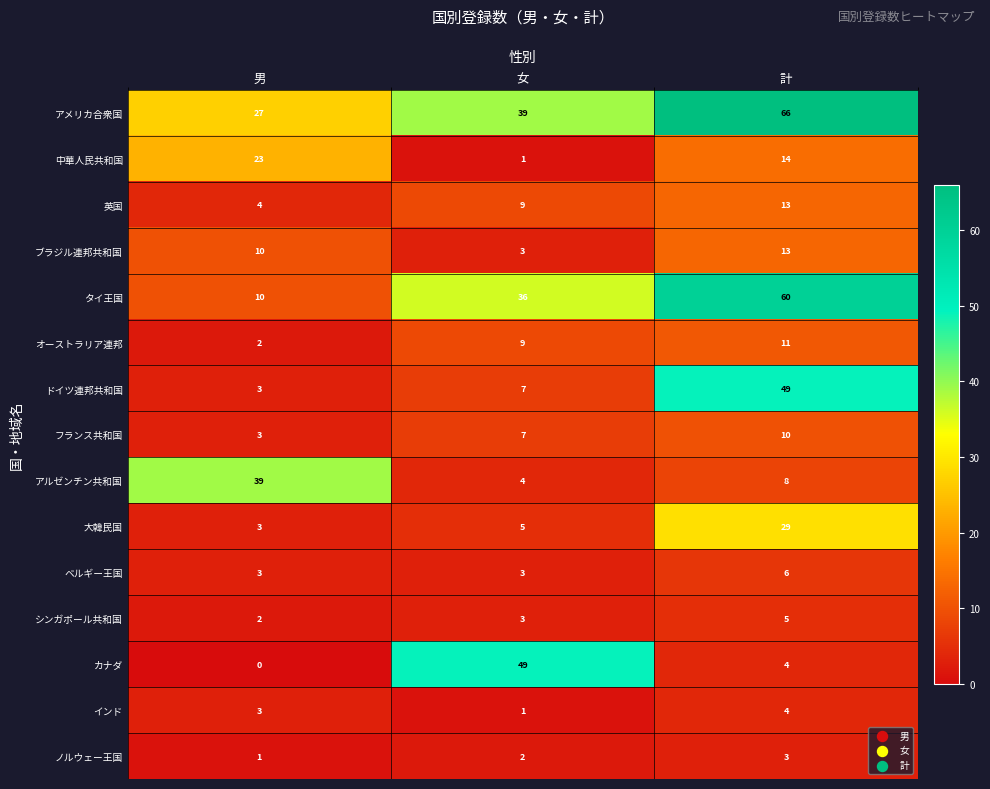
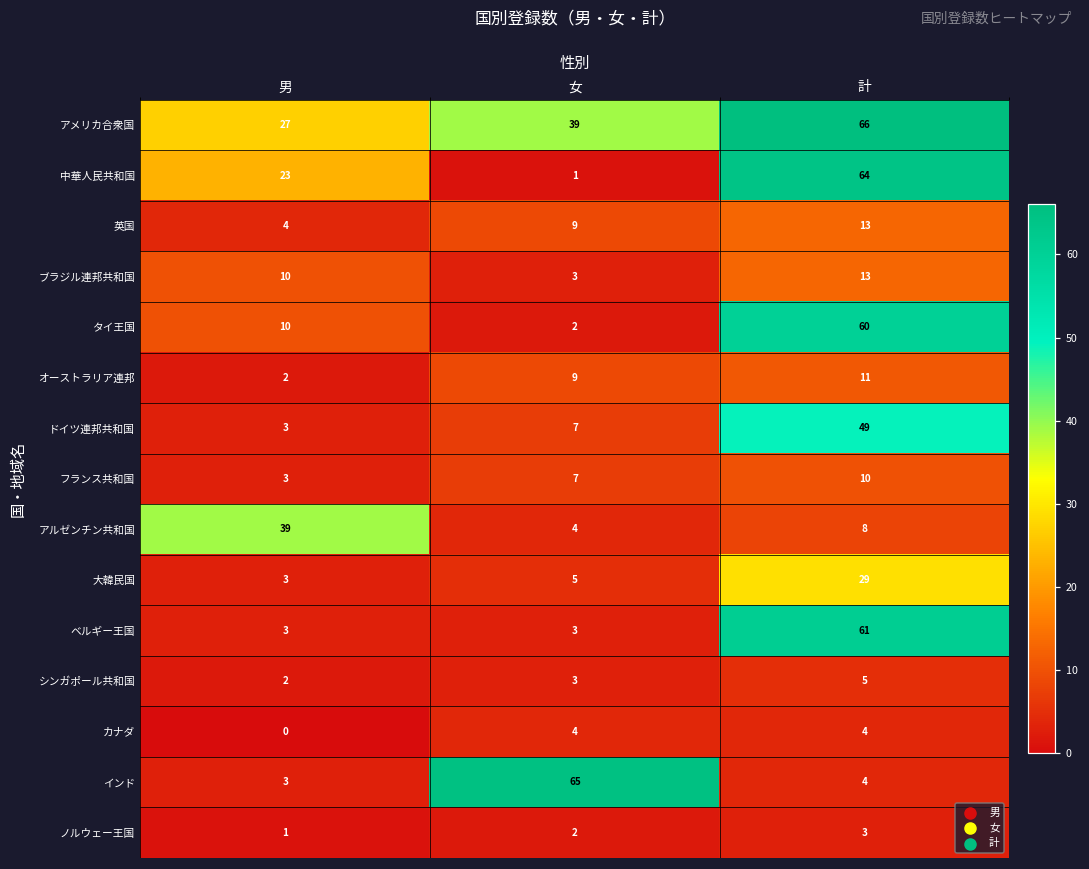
  {
    "アメリカ合衆国": {
      "男": 27,
      "女": 39,
      "計": 66
    },
    "中華人民共和国": {
      "男": 23,
      "女": 1,
-     "計": 14
+     "計": 64
    },
    "英国": {
      "男": 4,
      "女": 9,
      "計": 13
    },
    "ブラジル連邦共和国": {
      "男": 10,
      "女": 3,
      "計": 13
    },
    "タイ王国": {
      "男": 10,
-     "女": 36,
+     "女": 2,
      "計": 60
    },
    "オーストラリア連邦": {
      "男": 2,
      "女": 9,
      "計": 11
    },
    "ドイツ連邦共和国": {
      "男": 3,
      "女": 7,
      "計": 49
    },
    "フランス共和国": {
      "男": 3,
      "女": 7,
      "計": 10
    },
    "アルゼンチン共和国": {
      "男": 39,
      "女": 4,
      "計": 8
    },
    "大韓民国": {
      "男": 3,
      "女": 5,
      "計": 29
    },
    "ベルギー王国": {
      "男": 3,
      "女": 3,
-     "計": 6
+     "計": 61
    },
    "シンガポール共和国": {
      "男": 2,
      "女": 3,
      "計": 5
    },
    "カナダ": {
      "男": 0,
-     "女": 49,
+     "女": 4,
      "計": 4
    },
    "インド": {
      "男": 3,
-     "女": 1,
+     "女": 65,
      "計": 4
    },
    "ノルウェー王国": {
      "男": 1,
      "女": 2,
      "計": 3
    }
  }
